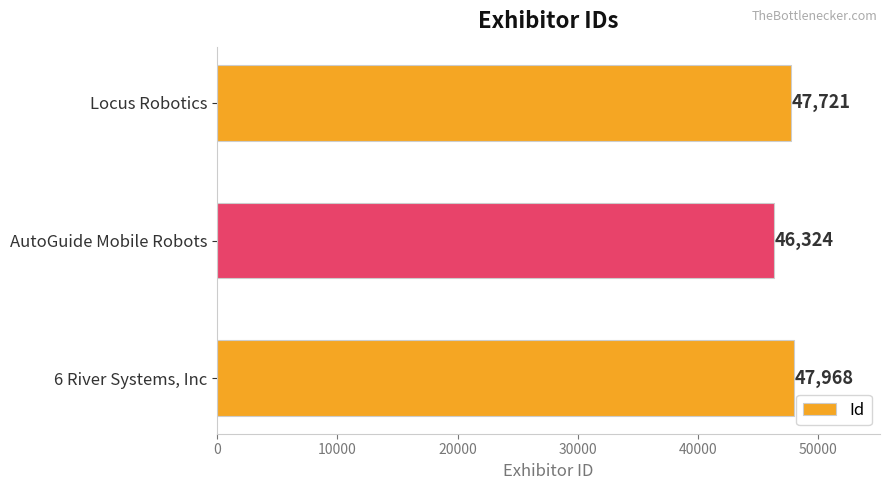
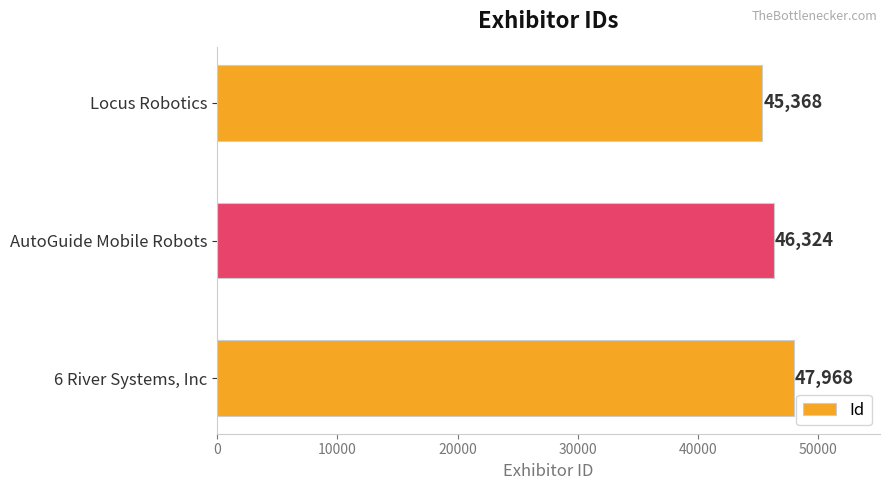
  {
-   "Locus Robotics": "47,721",
+   "Locus Robotics": "45,368",
    "AutoGuide Mobile Robots": "46,324",
    "6 River Systems, Inc": "47,968"
  }
